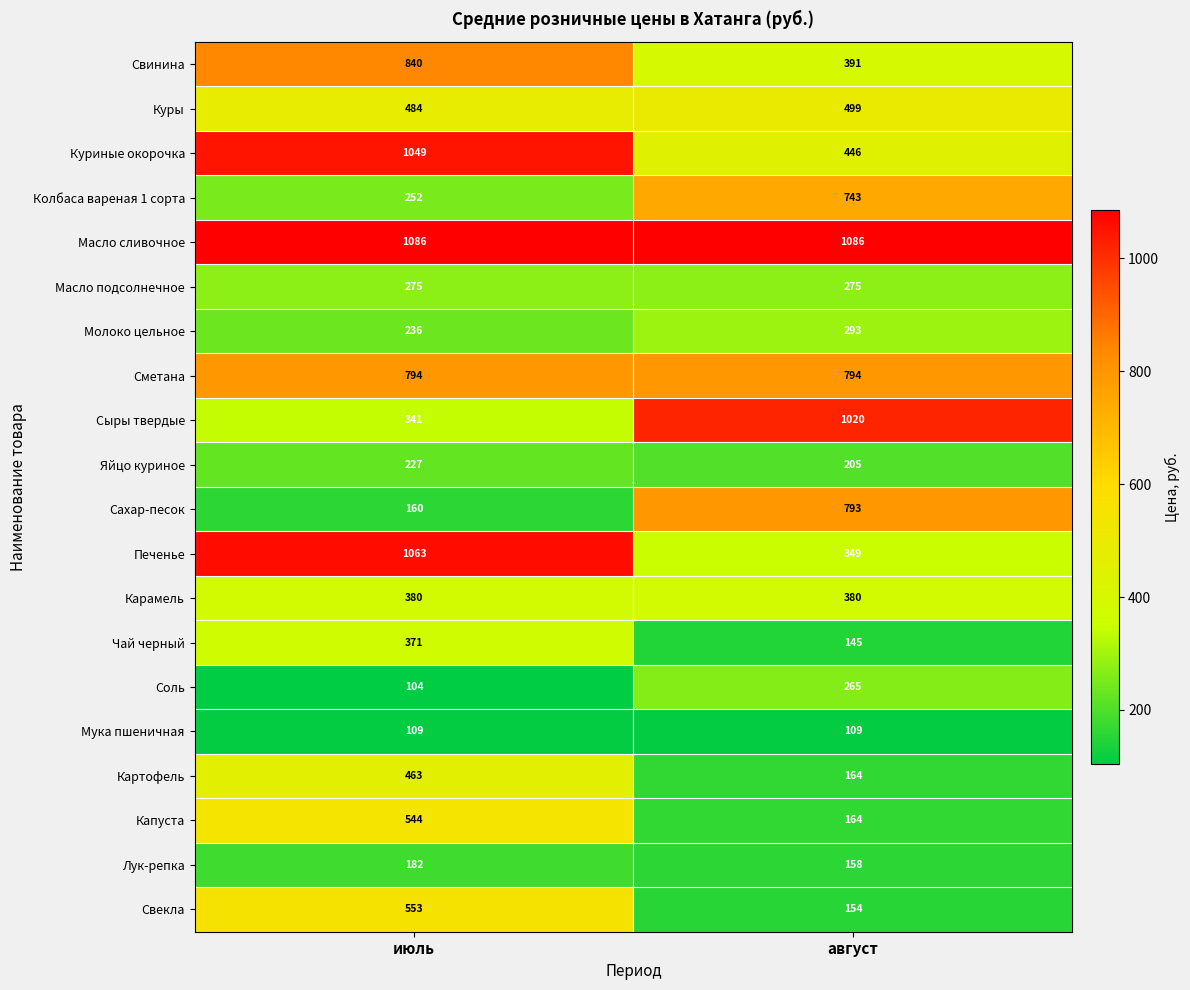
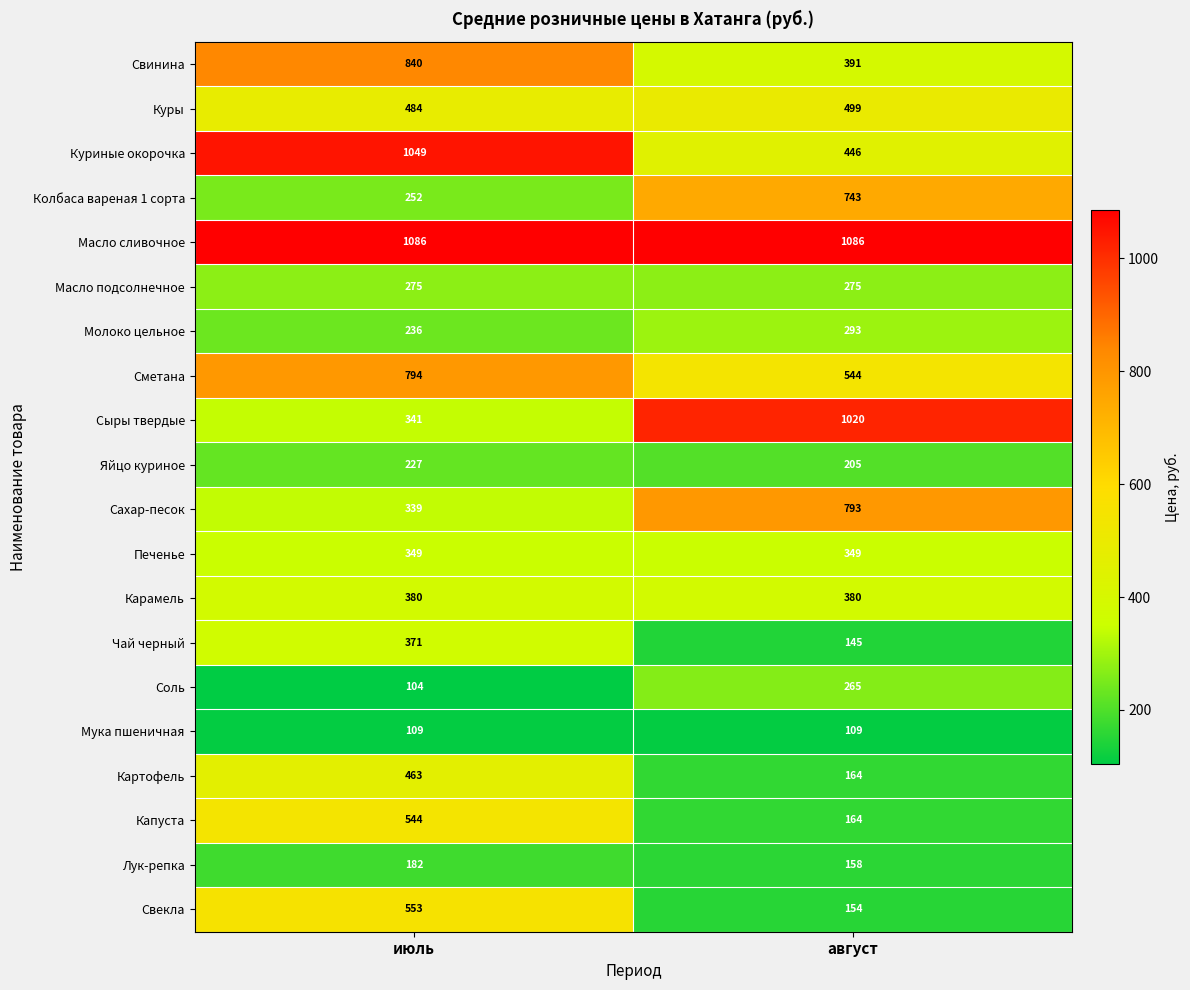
  {
    "Свинина": {
      "июль": 840,
      "август": 391
    },
    "Куры": {
      "июль": 484,
      "август": 499
    },
    "Куриные окорочка": {
      "июль": 1049,
      "август": 446
    },
    "Колбаса вареная 1 сорта": {
      "июль": 252,
      "август": 743
    },
    "Масло сливочное": {
      "июль": 1086,
      "август": 1086
    },
    "Масло подсолнечное": {
      "июль": 275,
      "август": 275
    },
    "Молоко цельное": {
      "июль": 236,
      "август": 293
    },
    "Сметана": {
      "июль": 794,
-     "август": 794
+     "август": 544
    },
    "Сыры твердые": {
      "июль": 341,
      "август": 1020
    },
    "Яйцо куриное": {
      "июль": 227,
      "август": 205
    },
    "Сахар-песок": {
-     "июль": 160,
+     "июль": 339,
      "август": 793
    },
    "Печенье": {
-     "июль": 1063,
+     "июль": 349,
      "август": 349
    },
    "Карамель": {
      "июль": 380,
      "август": 380
    },
    "Чай черный": {
      "июль": 371,
      "август": 145
    },
    "Соль": {
      "июль": 104,
      "август": 265
    },
    "Мука пшеничная": {
      "июль": 109,
      "август": 109
    },
    "Картофель": {
      "июль": 463,
      "август": 164
    },
    "Капуста": {
      "июль": 544,
      "август": 164
    },
    "Лук-репка": {
      "июль": 182,
      "август": 158
    },
    "Свекла": {
      "июль": 553,
      "август": 154
    }
  }
